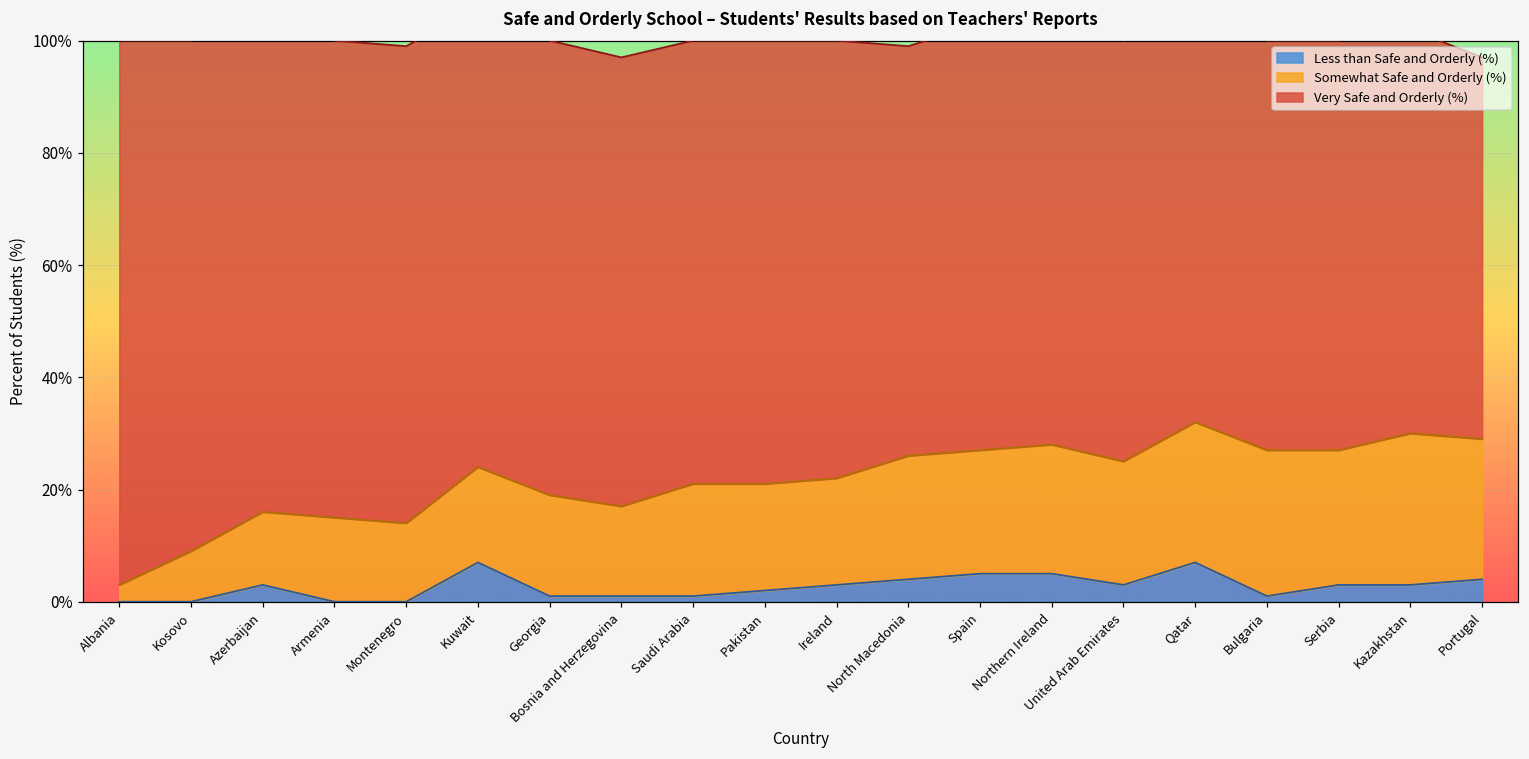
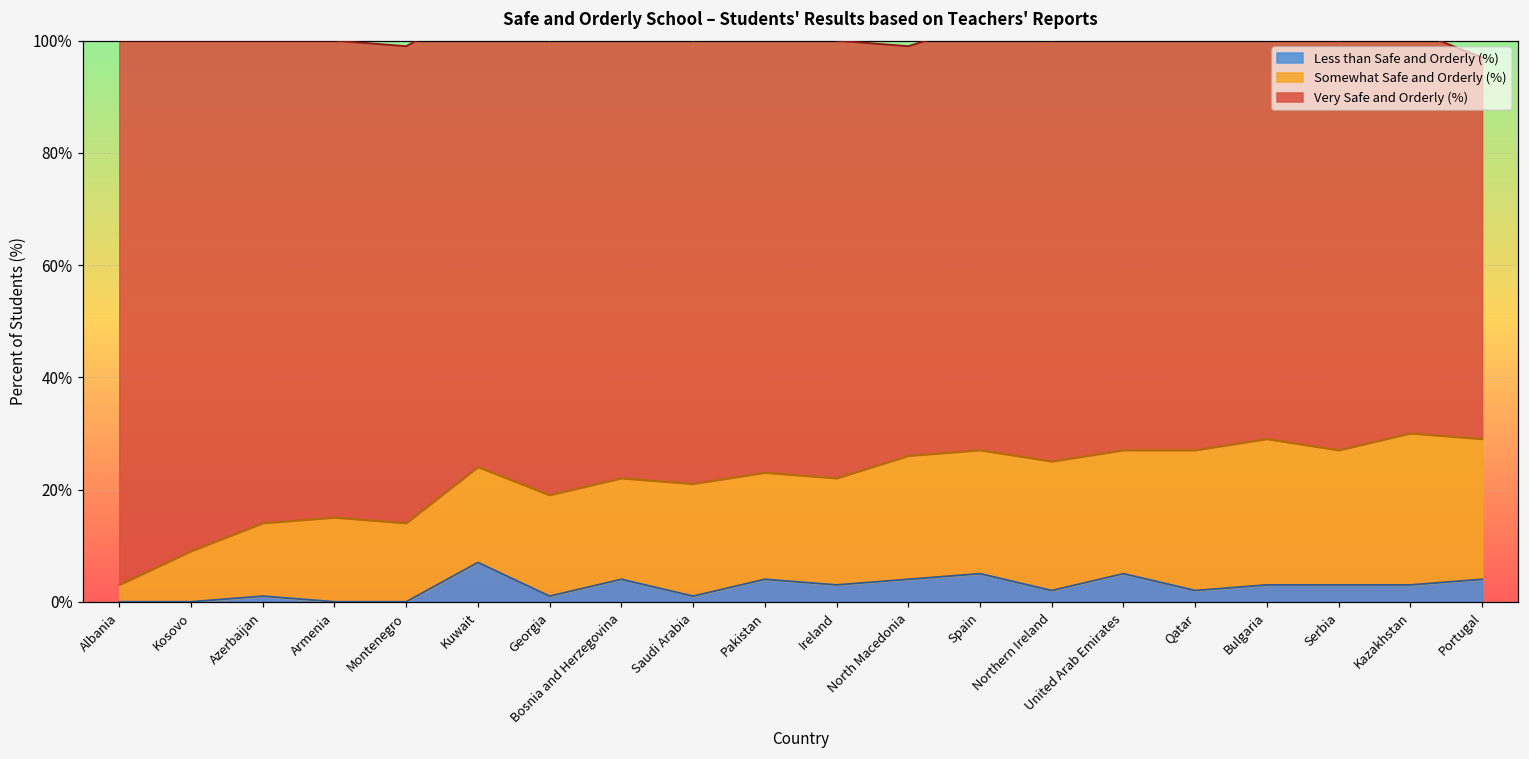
  {
    "Less than Safe and Orderly (%)": {
      "Albania": "0%",
      "Kosovo": "0%",
-     "Azerbaijan": "3%",
+     "Azerbaijan": "1%",
      "Armenia": "0%",
      "Montenegro": "0%",
      "Kuwait": "7%",
      "Georgia": "1%",
-     "Bosnia and Herzegovina": "1%",
+     "Bosnia and Herzegovina": "4%",
      "Saudi Arabia": "1%",
-     "Pakistan": "2%",
+     "Pakistan": "4%",
      "Ireland": "3%",
      "North Macedonia": "4%",
      "Spain": "5%",
-     "Northern Ireland": "5%",
-     "United Arab Emirates": "3%",
-     "Qatar": "7%",
-     "Bulgaria": "1%",
+     "Northern Ireland": "2%",
+     "United Arab Emirates": "5%",
+     "Qatar": "2%",
+     "Bulgaria": "3%",
      "Serbia": "3%",
      "Kazakhstan": "3%",
      "Portugal": "4%"
    },
    "Somewhat Safe and Orderly (%)": {
      "Albania": "3%",
      "Kosovo": "9%",
      "Azerbaijan": "13%",
      "Armenia": "15%",
      "Montenegro": "14%",
      "Kuwait": "17%",
      "Georgia": "18%",
-     "Bosnia and Herzegovina": "16%",
+     "Bosnia and Herzegovina": "18%",
      "Saudi Arabia": "20%",
      "Pakistan": "19%",
      "Ireland": "19%",
      "North Macedonia": "22%",
      "Spain": "22%",
      "Northern Ireland": "23%",
      "United Arab Emirates": "22%",
      "Qatar": "25%",
      "Bulgaria": "26%",
      "Serbia": "24%",
      "Kazakhstan": "27%",
      "Portugal": "25%"
    },
    "Very Safe and Orderly (%)": {
      "Albania": "97%",
      "Kosovo": "91%",
      "Armenia": "85%",
      "Montenegro": "85%",
      "Georgia": "81%",
      "Saudi Arabia": "79%",
      "Ireland": "78%",
      "North Macedonia": "73%",
      "Serbia": "73%"
    }
  }
